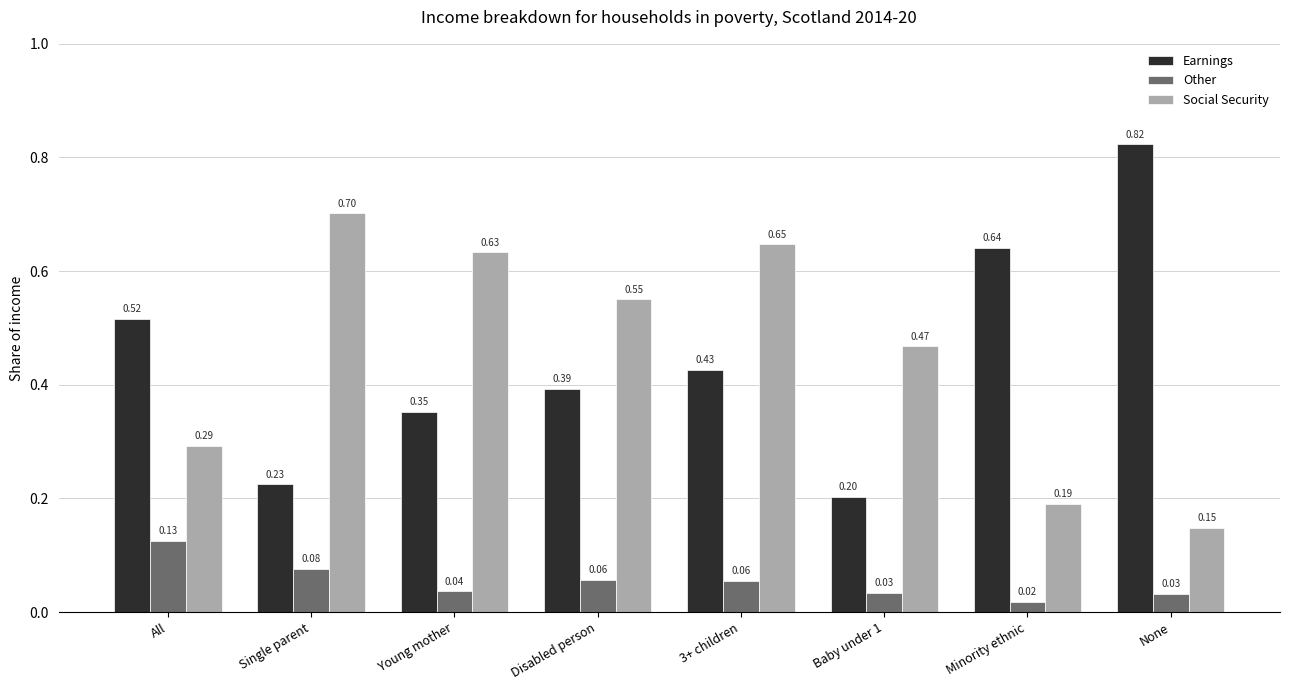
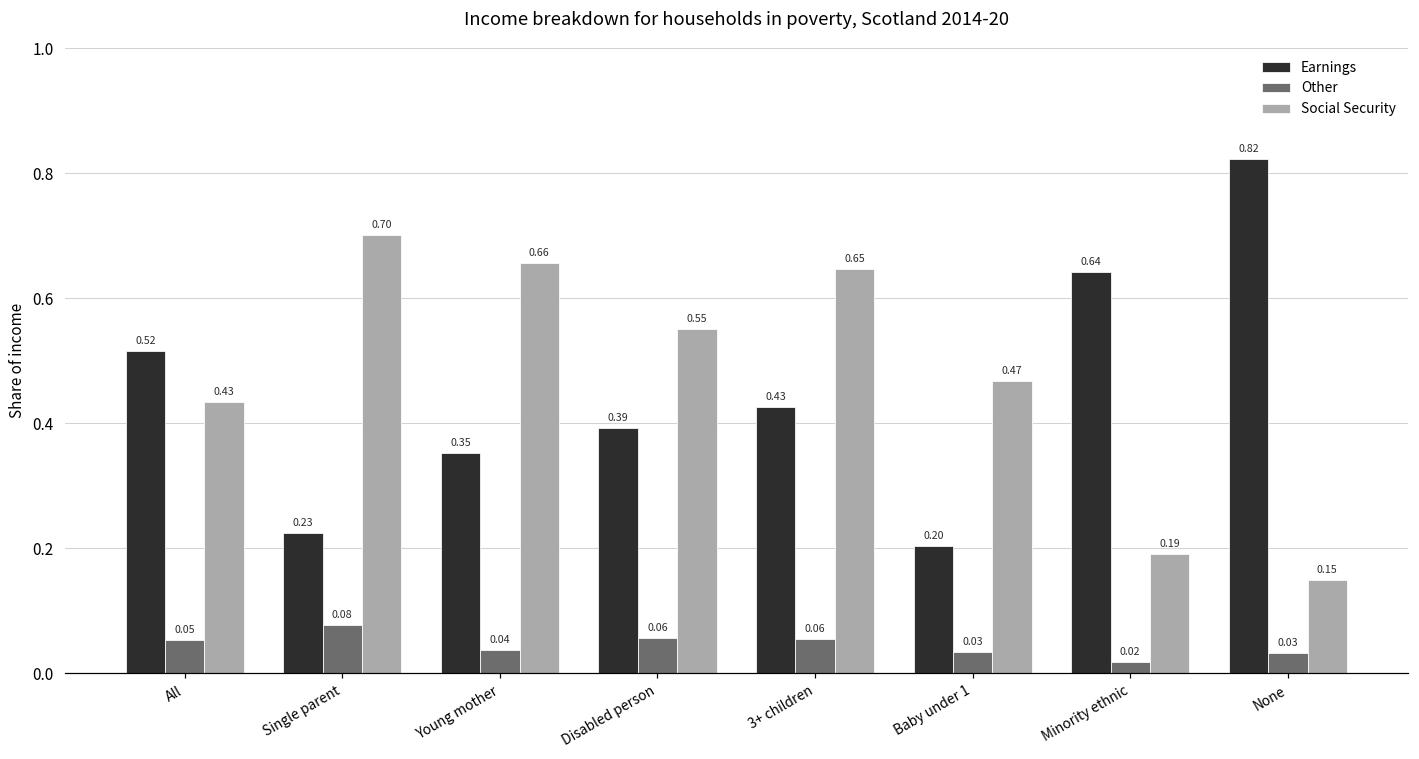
  {
    "Earnings": {
      "All": 0.52,
      "Single parent": 0.23,
      "Young mother": 0.35,
      "Disabled person": 0.39,
      "3+ children": 0.43,
      "Baby under 1": 0.20,
      "Minority ethnic": 0.64,
      "None": 0.82
    },
    "Other": {
-     "All": 0.13,
+     "All": 0.05,
      "Single parent": 0.08,
      "Young mother": 0.04,
      "Disabled person": 0.06,
      "3+ children": 0.06,
      "Baby under 1": 0.03,
      "Minority ethnic": 0.02,
      "None": 0.03
    },
    "Social Security": {
-     "All": 0.29,
+     "All": 0.43,
      "Single parent": 0.70,
-     "Young mother": 0.63,
+     "Young mother": 0.66,
      "Disabled person": 0.55,
      "3+ children": 0.65,
      "Baby under 1": 0.47,
      "Minority ethnic": 0.19,
      "None": 0.15
    }
  }
